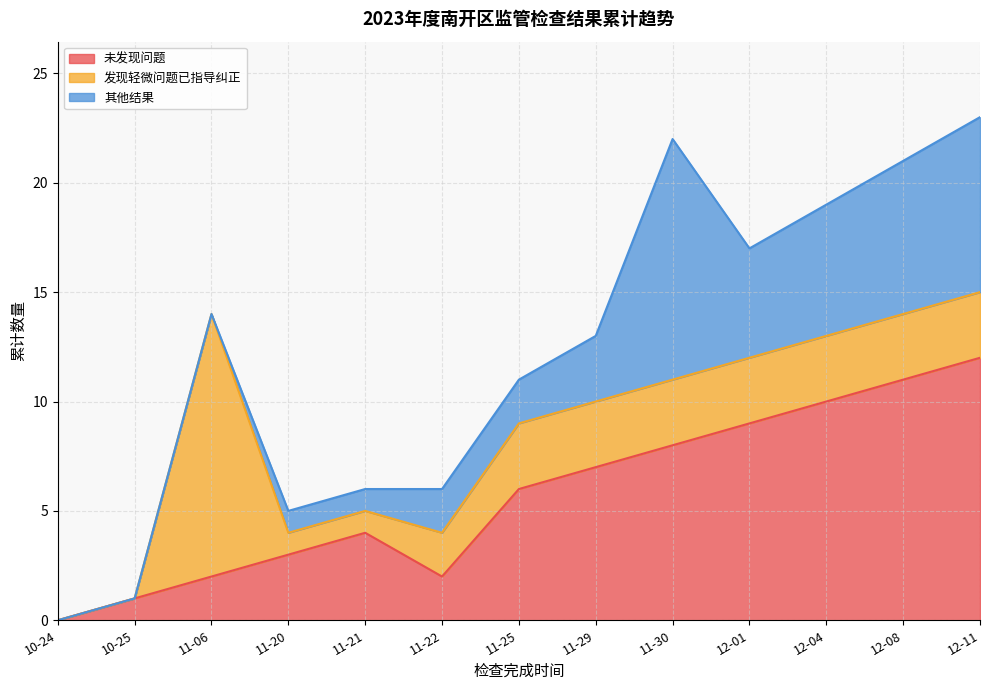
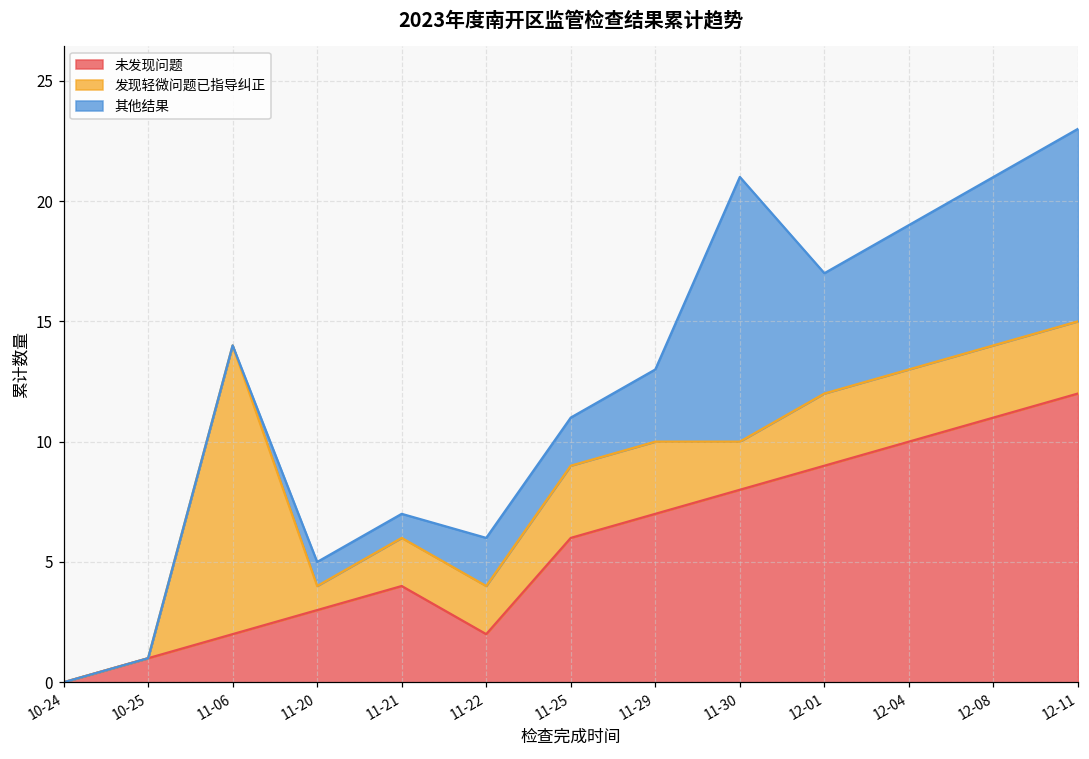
  {
    "未发现问题": {
      "11-06": 2,
      "11-20": 3,
      "11-21": 4,
      "11-22": 2,
      "11-25": 6,
      "11-29": 7,
      "11-30": 8,
      "12-01": 9,
      "12-04": 10,
      "12-08": 11,
      "12-11": 12
    },
    "发现轻微问题已指导纠正": {
      "11-20": 1,
-     "11-21": 1,
+     "11-21": 2,
      "11-22": 2,
      "11-25": 3,
      "11-29": 3,
-     "11-30": 3,
+     "11-30": 2,
      "12-01": 3,
      "12-04": 3,
      "12-08": 3,
      "12-11": 3
    },
    "其他结果": {
      "11-20": 1,
      "11-21": 1,
      "11-22": 2,
      "11-25": 2,
      "11-29": 3,
      "11-30": 11,
      "12-01": 5,
      "12-04": 6,
      "12-08": 7,
      "12-11": 8
    }
  }
